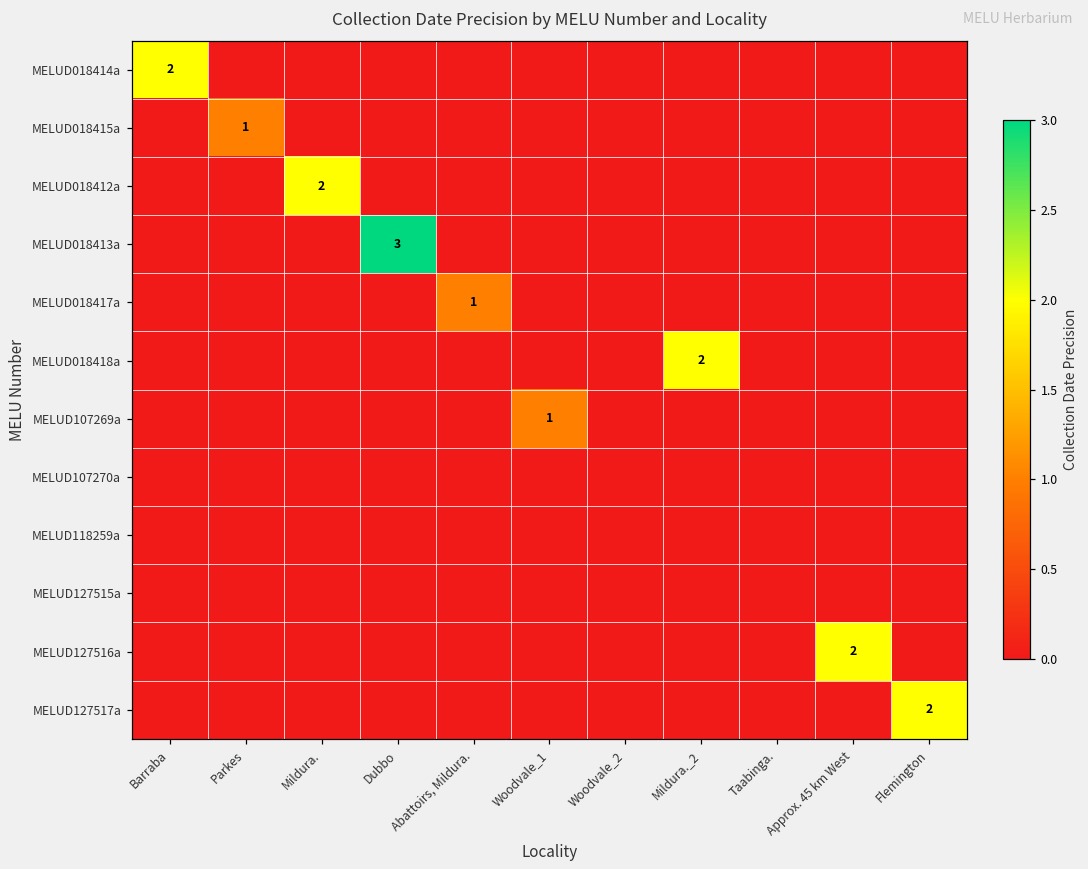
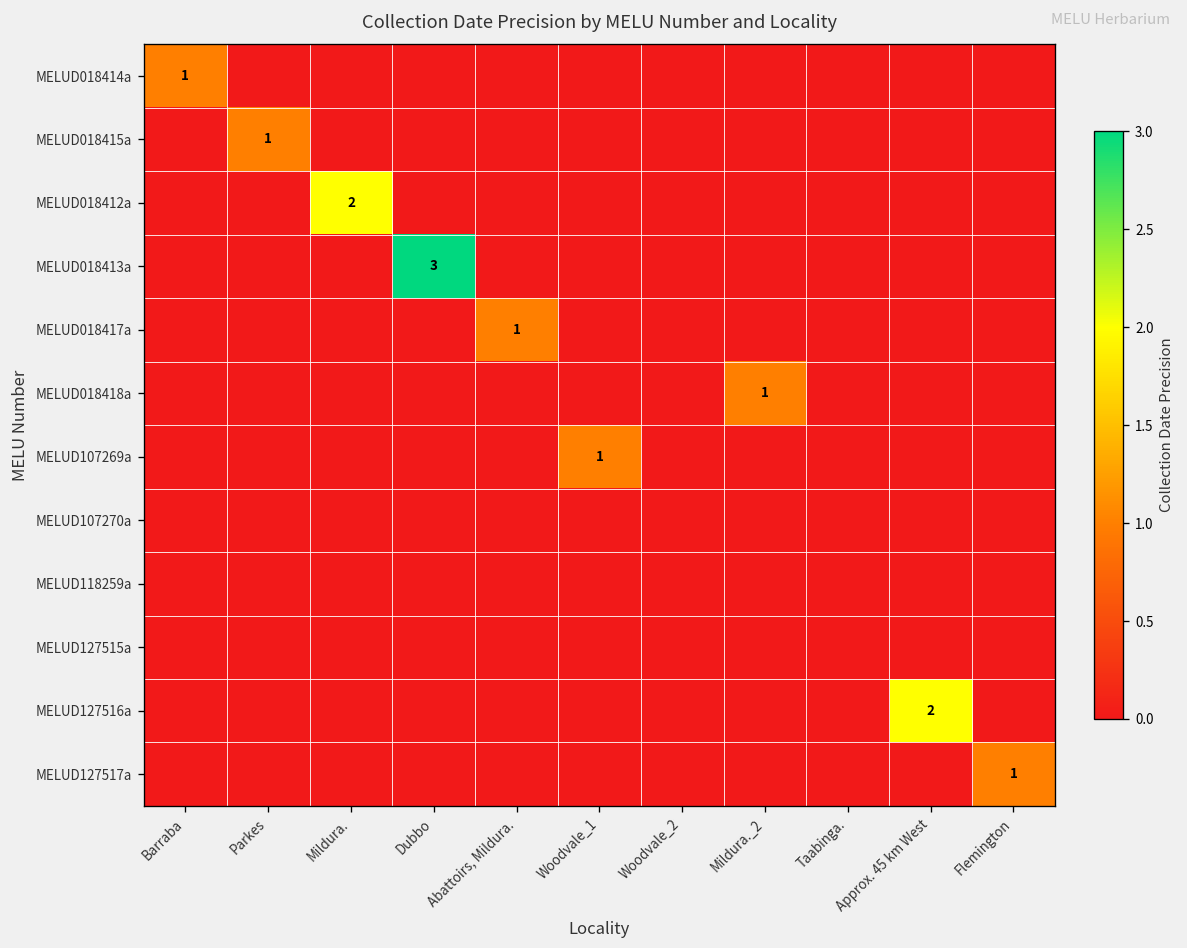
  {
    "MELUD018414a": {
-     "Barraba": 2
+     "Barraba": 1
    },
    "MELUD018415a": {
      "Parkes": 1
    },
    "MELUD018412a": {
      "Mildura.": 2
    },
    "MELUD018413a": {
      "Dubbo": 3
    },
    "MELUD018417a": {
      "Abattoirs, Mildura.": 1
    },
    "MELUD018418a": {
-     "Mildura._2": 2
+     "Mildura._2": 1
    },
    "MELUD107269a": {
      "Woodvale_1": 1
    },
    "MELUD127516a": {
      "Approx. 45 km West": 2
    },
    "MELUD127517a": {
-     "Flemington": 2
+     "Flemington": 1
    }
  }
